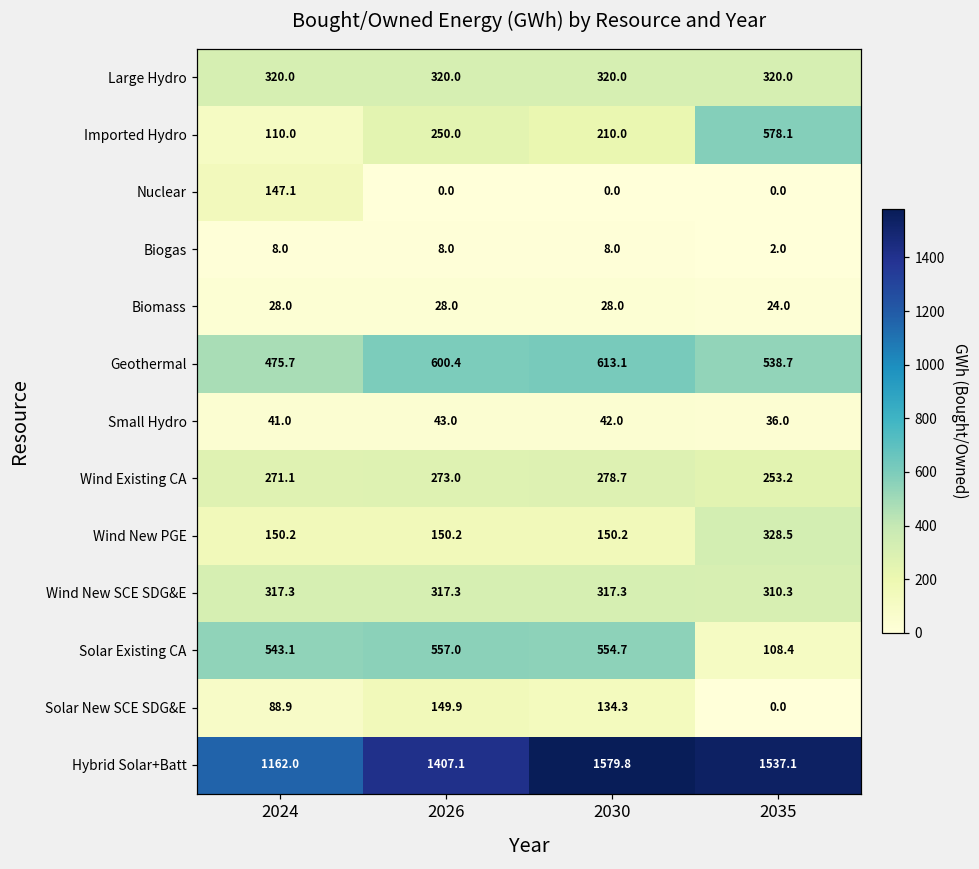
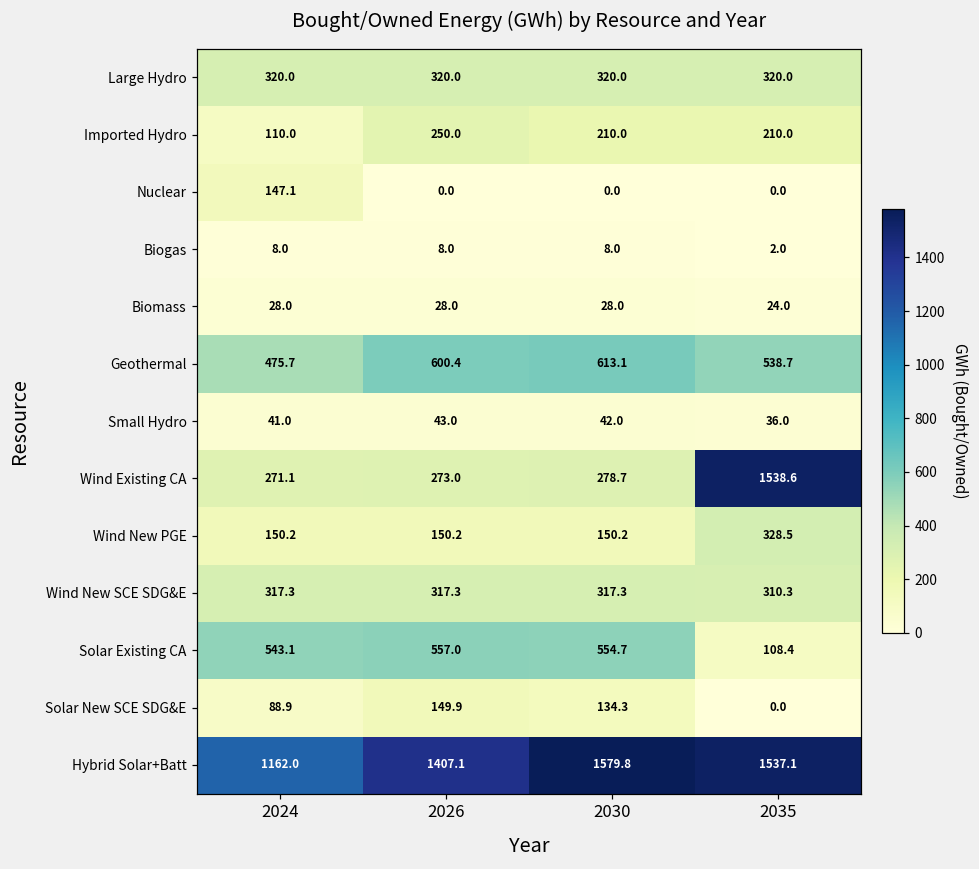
  {
    "Large Hydro": {
      "2024": 320.0,
      "2026": 320.0,
      "2030": 320.0,
      "2035": 320.0
    },
    "Imported Hydro": {
      "2024": 110.0,
      "2026": 250.0,
      "2030": 210.0,
-     "2035": 578.1
+     "2035": 210.0
    },
    "Nuclear": {
      "2024": 147.1,
      "2026": 0.0,
      "2030": 0.0,
      "2035": 0.0
    },
    "Biogas": {
      "2024": 8.0,
      "2026": 8.0,
      "2030": 8.0,
      "2035": 2.0
    },
    "Biomass": {
      "2024": 28.0,
      "2026": 28.0,
      "2030": 28.0,
      "2035": 24.0
    },
    "Geothermal": {
      "2024": 475.7,
      "2026": 600.4,
      "2030": 613.1,
      "2035": 538.7
    },
    "Small Hydro": {
      "2024": 41.0,
      "2026": 43.0,
      "2030": 42.0,
      "2035": 36.0
    },
    "Wind Existing CA": {
      "2024": 271.1,
      "2026": 273.0,
      "2030": 278.7,
-     "2035": 253.2
+     "2035": 1538.6
    },
    "Wind New PGE": {
      "2024": 150.2,
      "2026": 150.2,
      "2030": 150.2,
      "2035": 328.5
    },
    "Wind New SCE SDG&E": {
      "2024": 317.3,
      "2026": 317.3,
      "2030": 317.3,
      "2035": 310.3
    },
    "Solar Existing CA": {
      "2024": 543.1,
      "2026": 557.0,
      "2030": 554.7,
      "2035": 108.4
    },
    "Solar New SCE SDG&E": {
      "2024": 88.9,
      "2026": 149.9,
      "2030": 134.3,
      "2035": 0.0
    },
    "Hybrid Solar+Batt": {
      "2024": 1162.0,
      "2026": 1407.1,
      "2030": 1579.8,
      "2035": 1537.1
    }
  }
